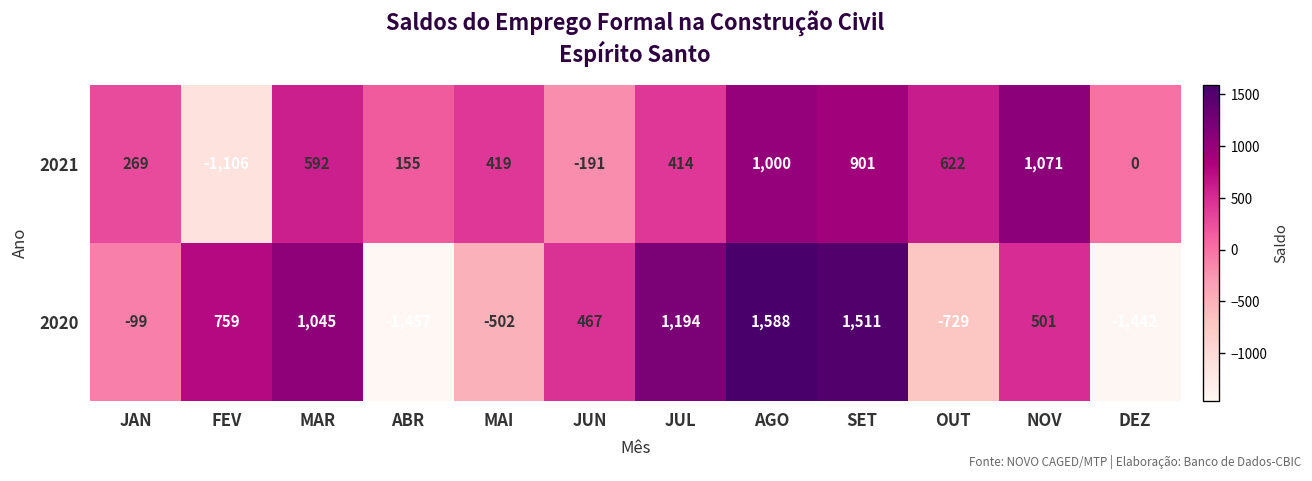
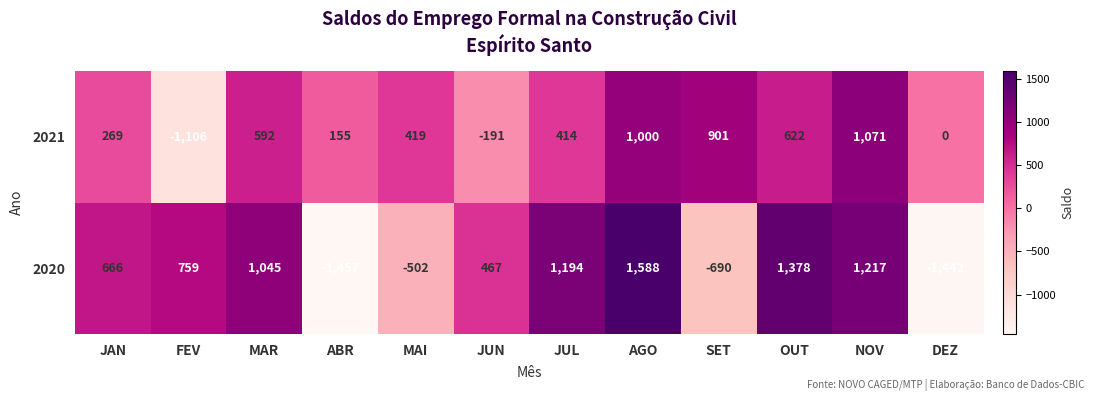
  {
    "2021": {
      "JAN": "269",
      "MAR": "592",
      "ABR": "155",
      "MAI": "419",
      "JUN": "-191",
      "JUL": "414",
      "AGO": "1,000",
      "SET": "901",
      "OUT": "622",
      "NOV": "1,071",
      "DEZ": "0"
    },
    "2020": {
-     "JAN": "-99",
+     "JAN": "666",
      "FEV": "759",
      "MAR": "1,045",
      "MAI": "-502",
      "JUN": "467",
      "JUL": "1,194",
      "AGO": "1,588",
-     "SET": "1,511",
-     "OUT": "-729",
-     "NOV": "501"
+     "SET": "-690",
+     "OUT": "1,378",
+     "NOV": "1,217"
    }
  }
